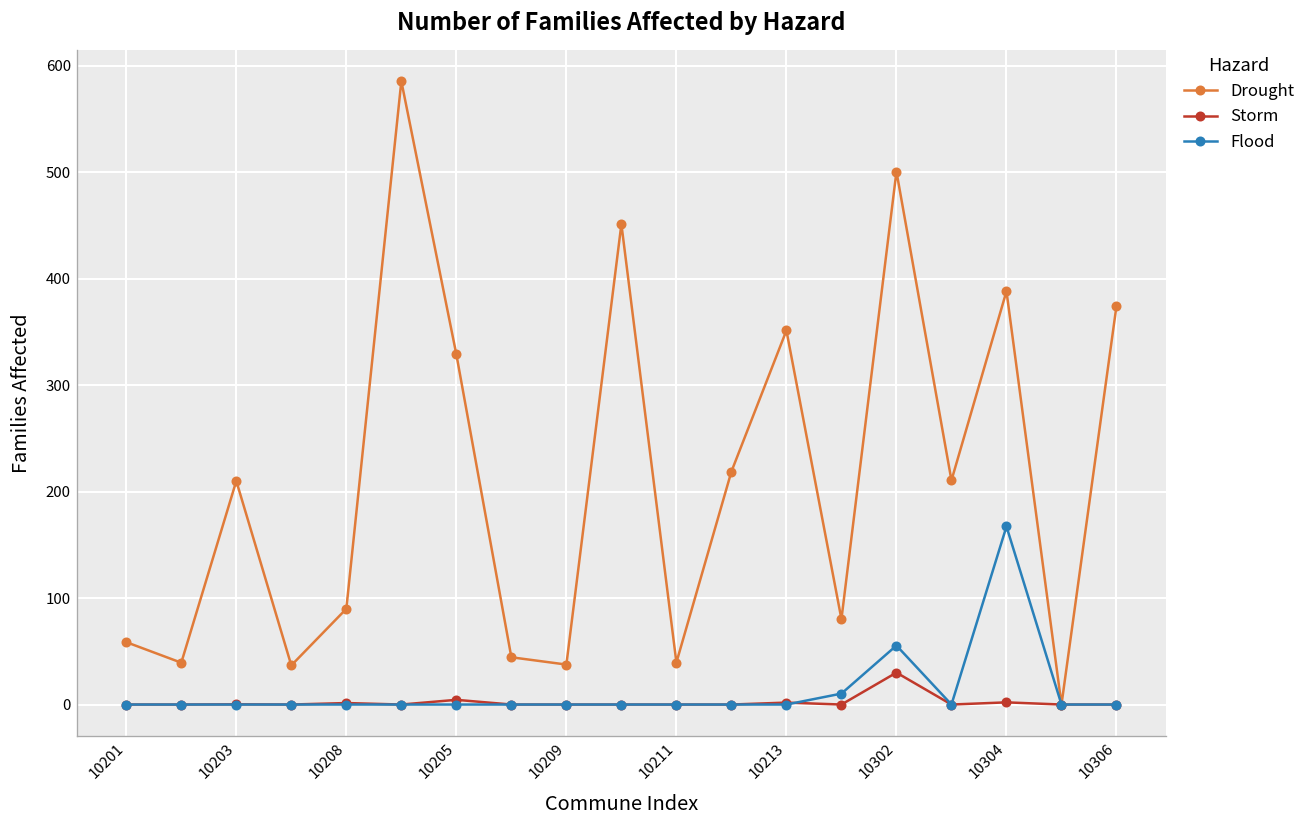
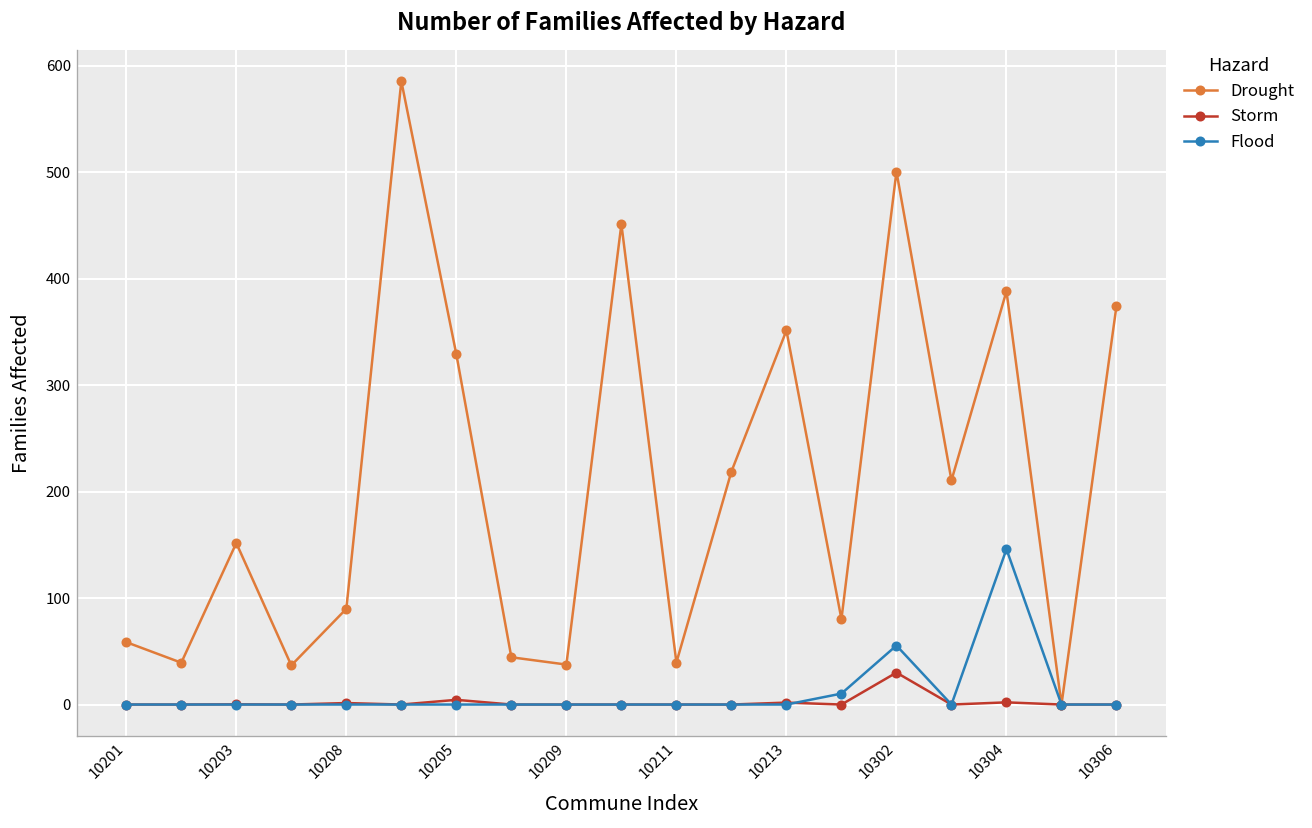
  {
    "Drought": {
      "10201": 60,
-     "10203": 210,
+     "10203": 150,
      "10208": 90,
      "10205": 330,
      "10209": 40,
      "10211": 40,
      "10213": 350,
      "10302": 500,
      "10304": 390,
      "10306": 370
    },
    "Storm": {
      "10205": 0,
      "10302": 30,
      "10304": 0
    },
    "Flood": {
      "10205": 0,
      "10302": 60,
-     "10304": 170
+     "10304": 150
    }
  }
